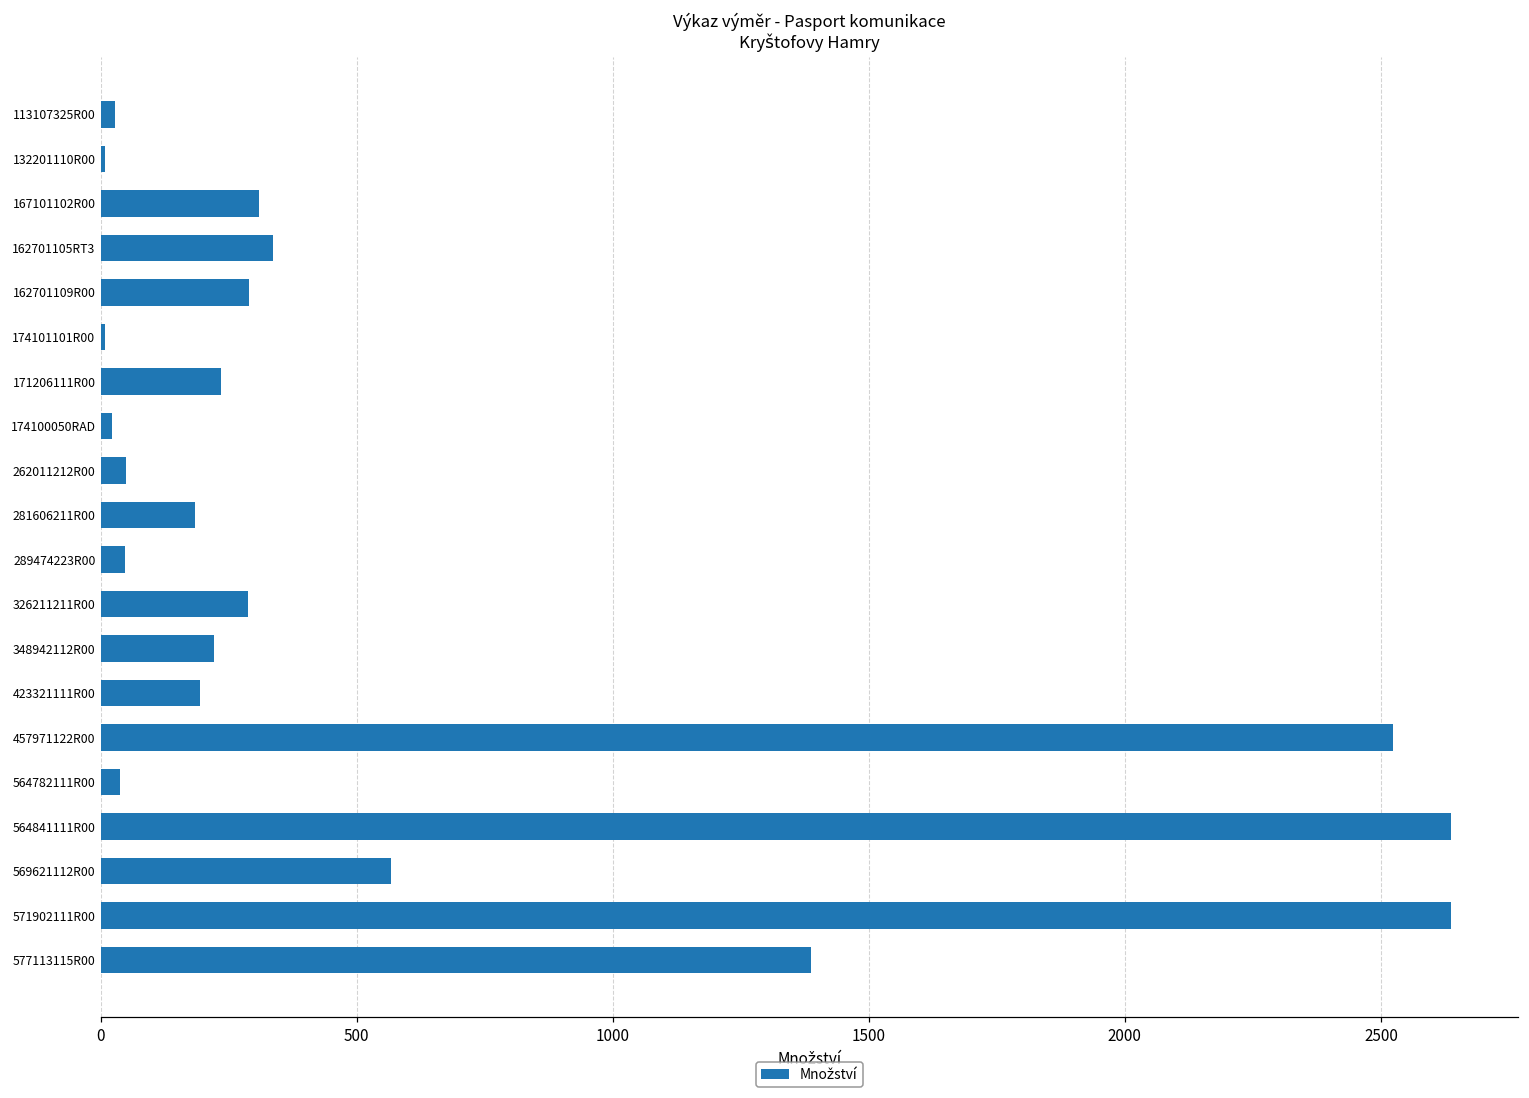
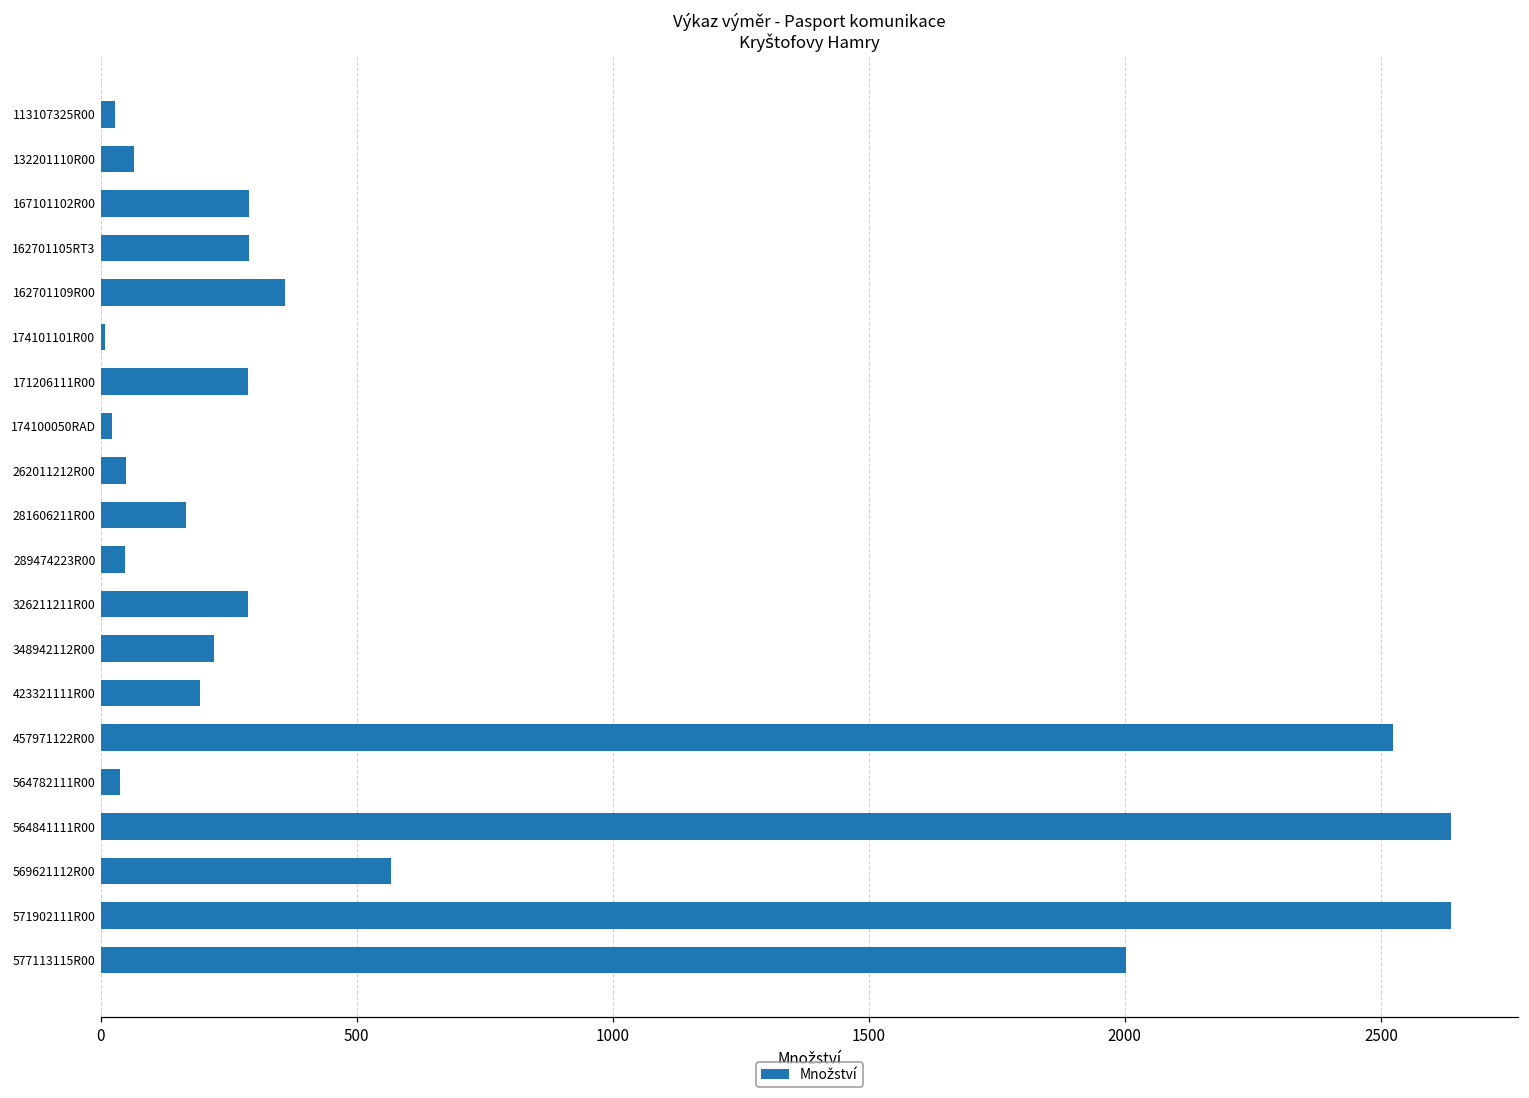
  {
    "113107325R00": 30,
-   "132201110R00": 10,
-   "167101102R00": 310,
-   "162701105RT3": 340,
-   "162701109R00": 290,
+   "132201110R00": 70,
+   "167101102R00": 290,
+   "162701105RT3": 290,
+   "162701109R00": 360,
    "174101101R00": 10,
-   "171206111R00": 240,
+   "171206111R00": 290,
    "174100050RAD": 20,
    "262011212R00": 50,
-   "281606211R00": 190,
+   "281606211R00": 170,
    "289474223R00": 50,
    "326211211R00": 290,
    "348942112R00": 220,
    "423321111R00": 190,
    "457971122R00": 2520,
    "564782111R00": 40,
    "564841111R00": 2640,
    "569621112R00": 570,
    "571902111R00": 2640,
-   "577113115R00": 1390
+   "577113115R00": 2000
  }
